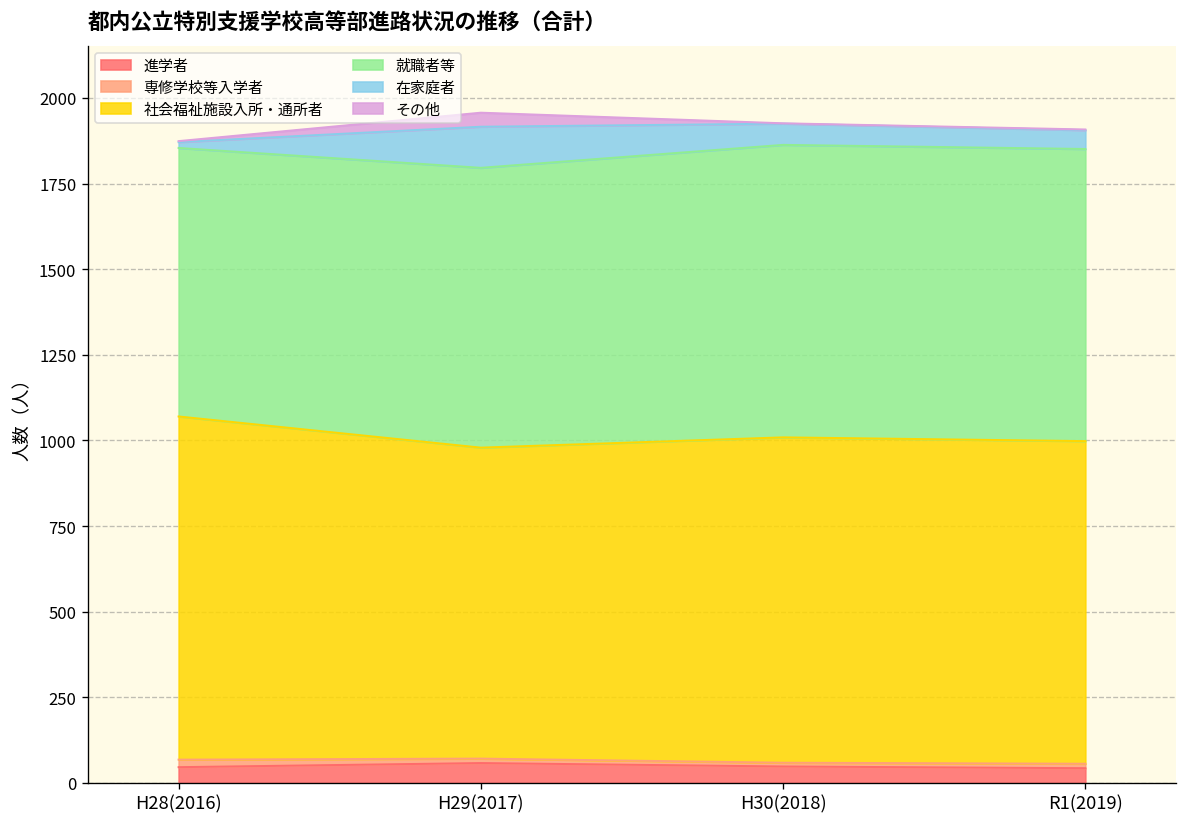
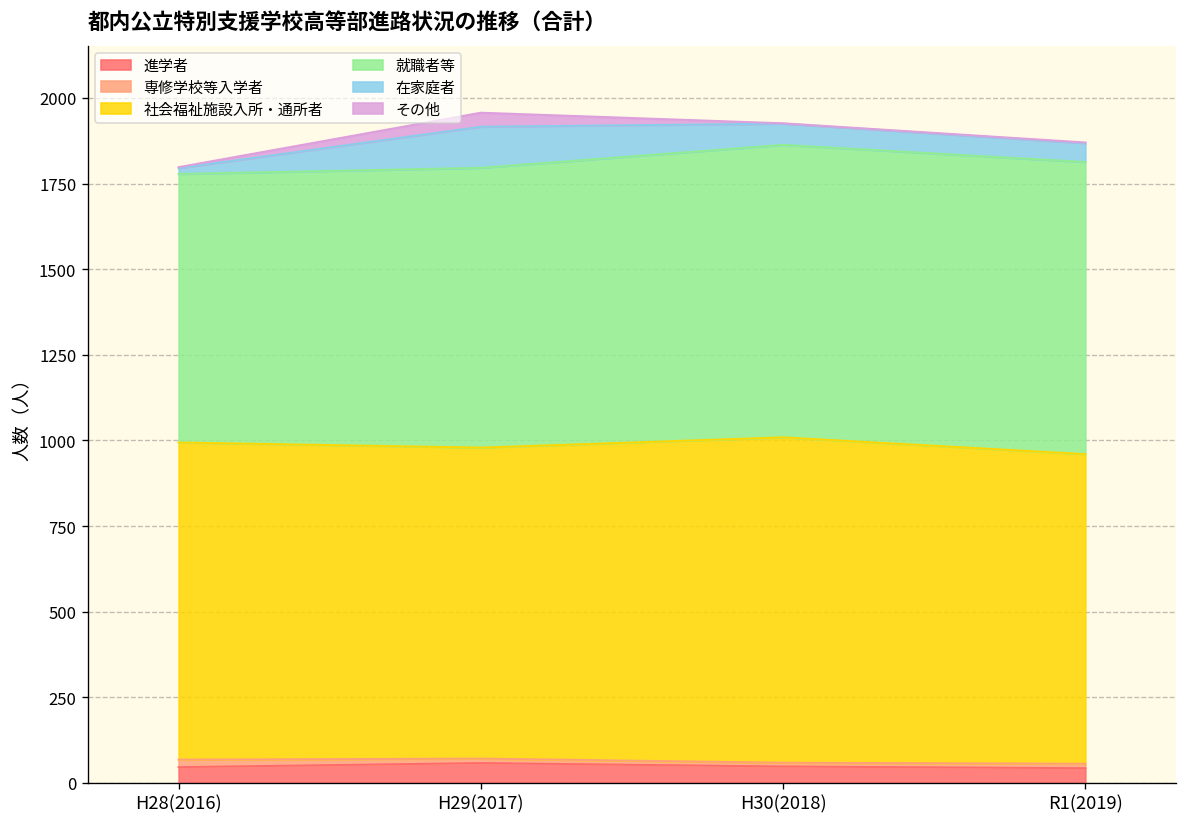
  {
    "社会福祉施設入所・通所者": {
-     "H28(2016)": 1000,
+     "H28(2016)": 930,
      "H29(2017)": 910,
      "H30(2018)": 950,
-     "R1(2019)": 940
+     "R1(2019)": 900
    },
    "就職者等": {
      "H28(2016)": 780,
      "H29(2017)": 820,
      "H30(2018)": 850,
      "R1(2019)": 850
    },
    "在家庭者": {
      "H29(2017)": 120
    },
    "その他": {
      "H29(2017)": 40
    }
  }
